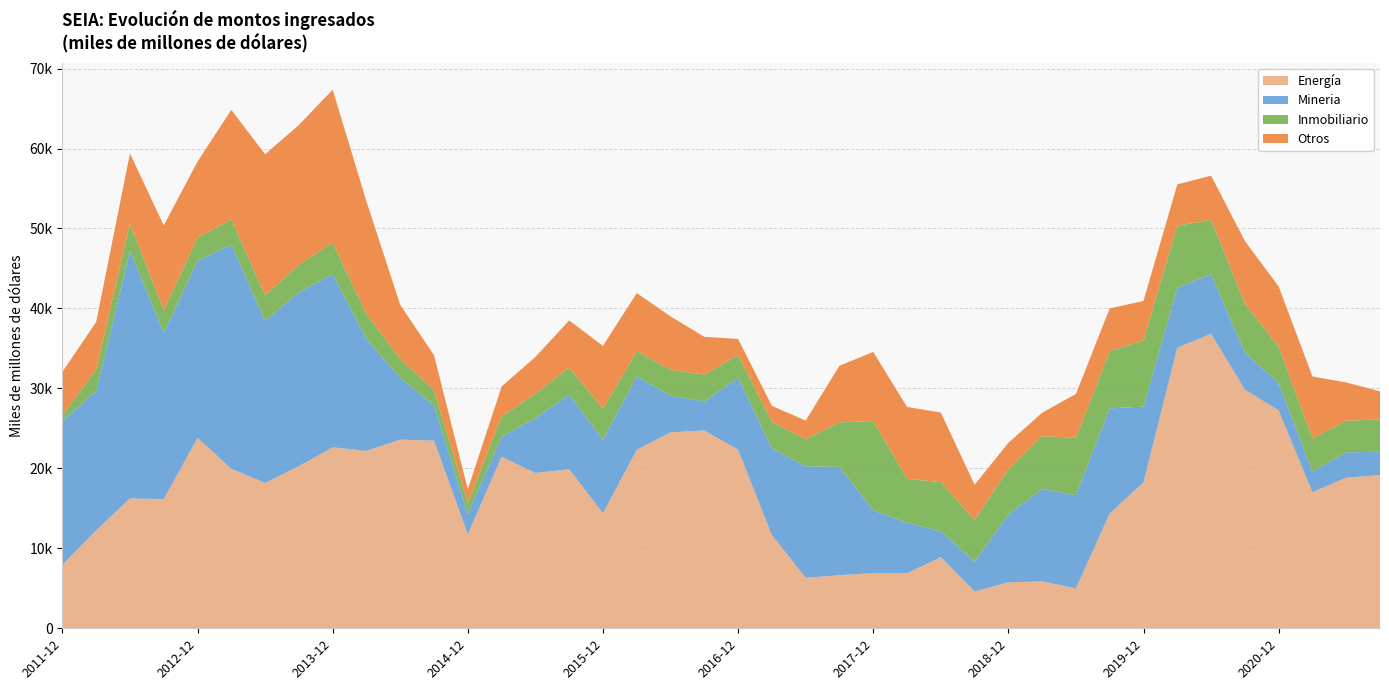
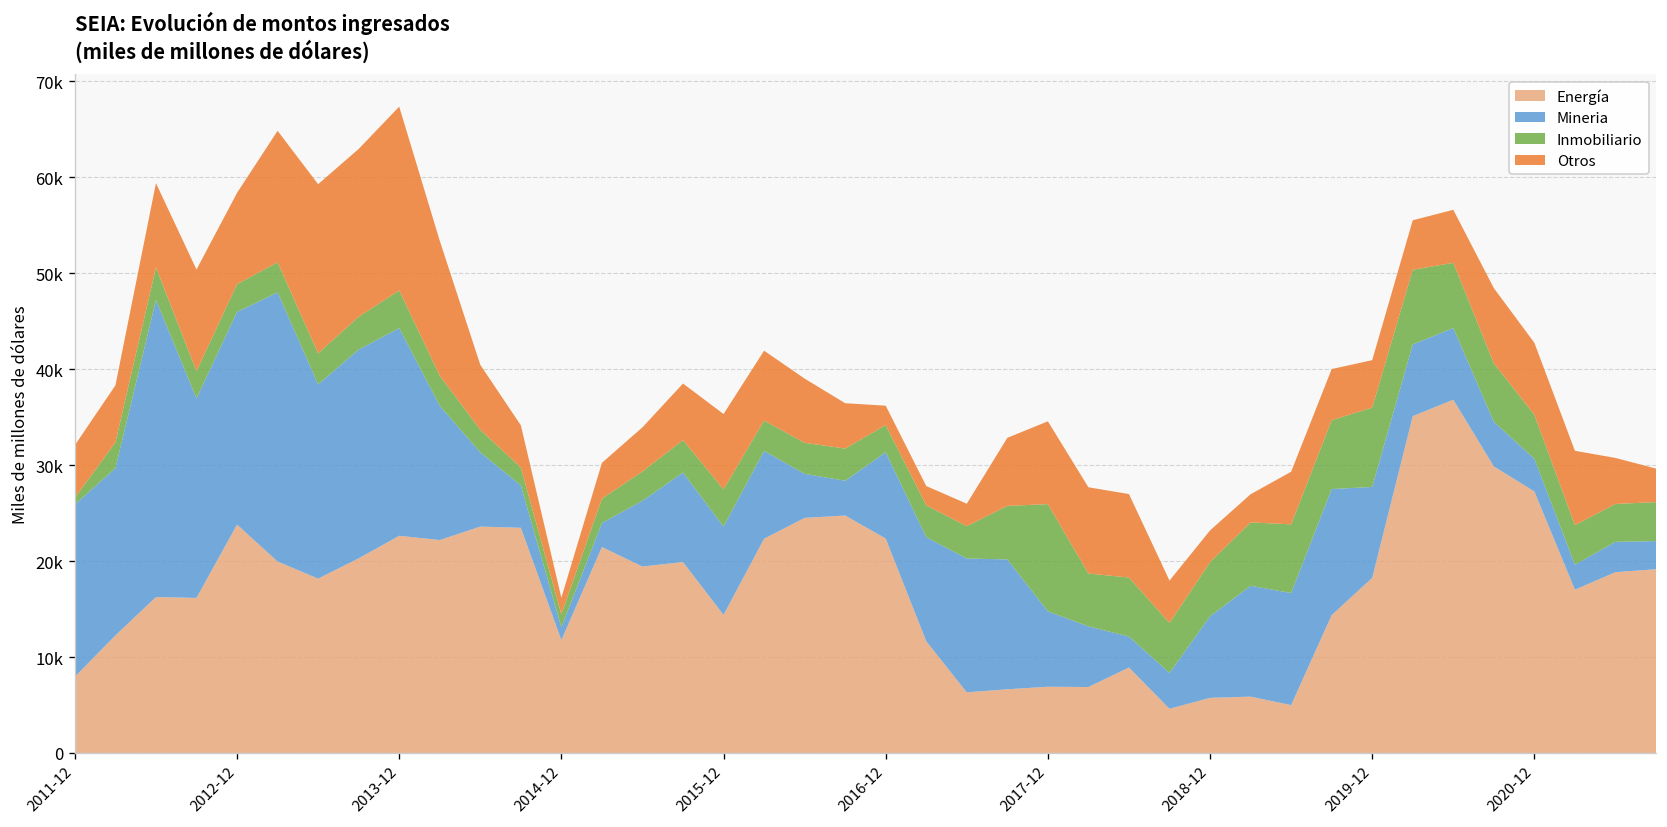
  {
    "Energía": {
      "2011-12": 8000,
      "2012-12": 24000,
      "2013-12": 23000,
      "2014-12": 12000,
      "2015-12": 14000,
      "2016-12": 22000,
      "2017-12": 7000,
      "2018-12": 6000,
      "2019-12": 18000,
      "2020-12": 27000
    },
    "Mineria": {
      "2011-12": 18000,
      "2012-12": 22000,
      "2013-12": 22000,
-     "2014-12": 3000,
+     "2014-12": 1000,
      "2015-12": 9000,
      "2016-12": 9000,
      "2017-12": 8000,
      "2018-12": 9000,
      "2019-12": 9000,
      "2020-12": 3000
    },
    "Inmobiliario": {
      "2011-12": 1000,
      "2012-12": 3000,
      "2013-12": 4000,
      "2014-12": 1000,
      "2015-12": 4000,
      "2016-12": 3000,
      "2017-12": 11000,
      "2018-12": 6000,
      "2019-12": 8000,
      "2020-12": 5000
    },
    "Otros": {
      "2011-12": 5000,
      "2012-12": 10000,
      "2013-12": 19000,
      "2014-12": 2000,
      "2015-12": 8000,
      "2016-12": 2000,
      "2017-12": 9000,
      "2018-12": 3000,
      "2019-12": 5000,
      "2020-12": 8000
    }
  }
